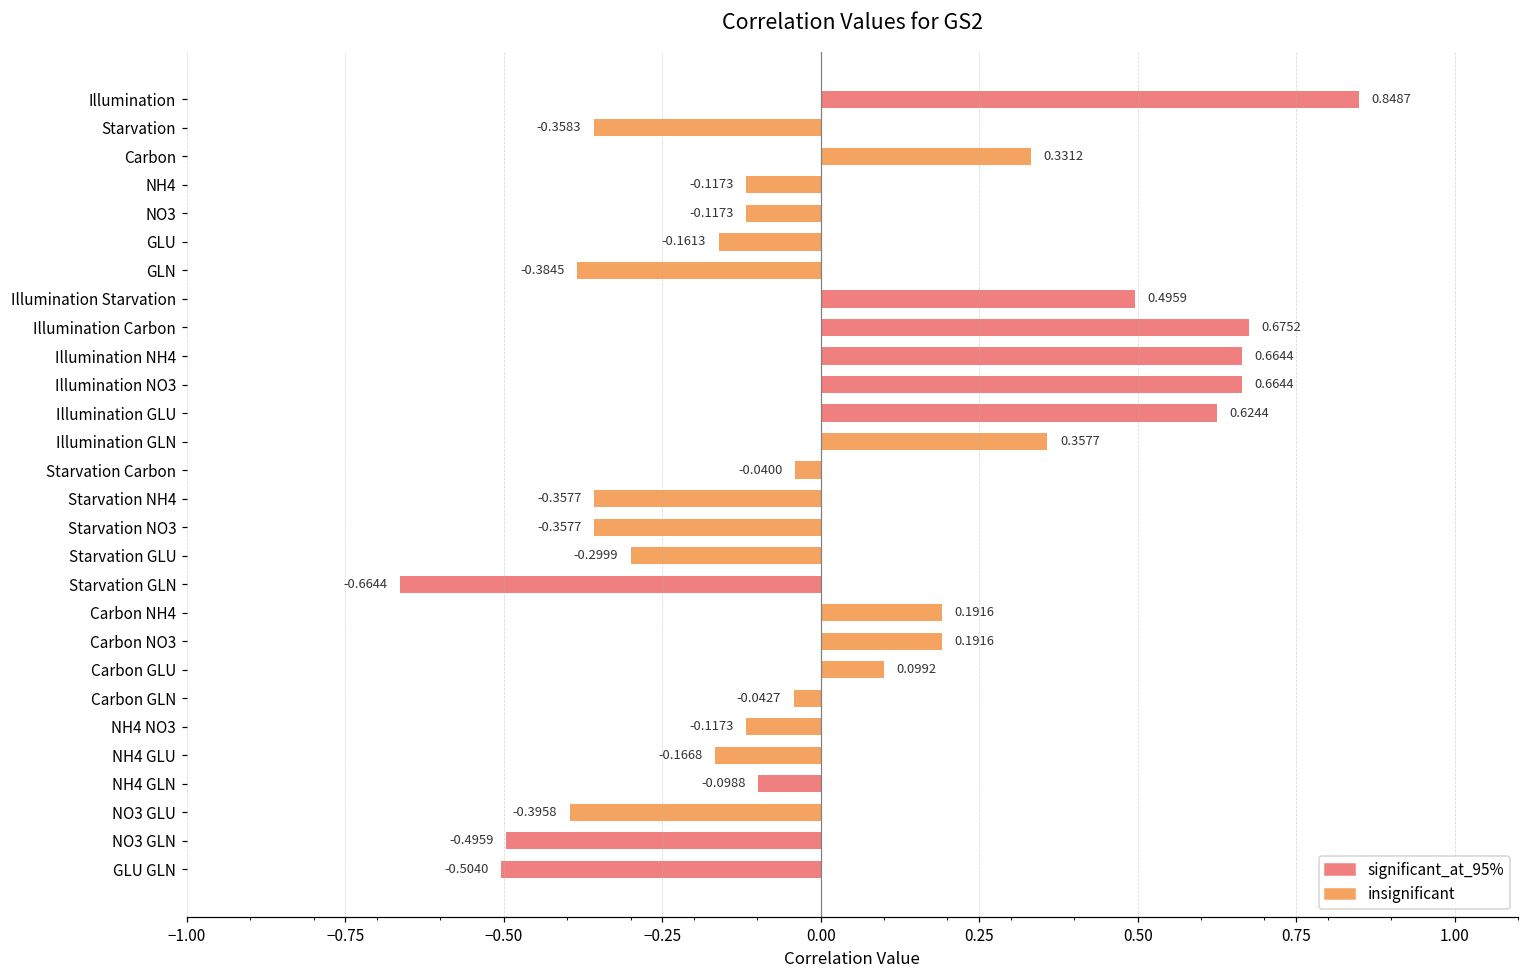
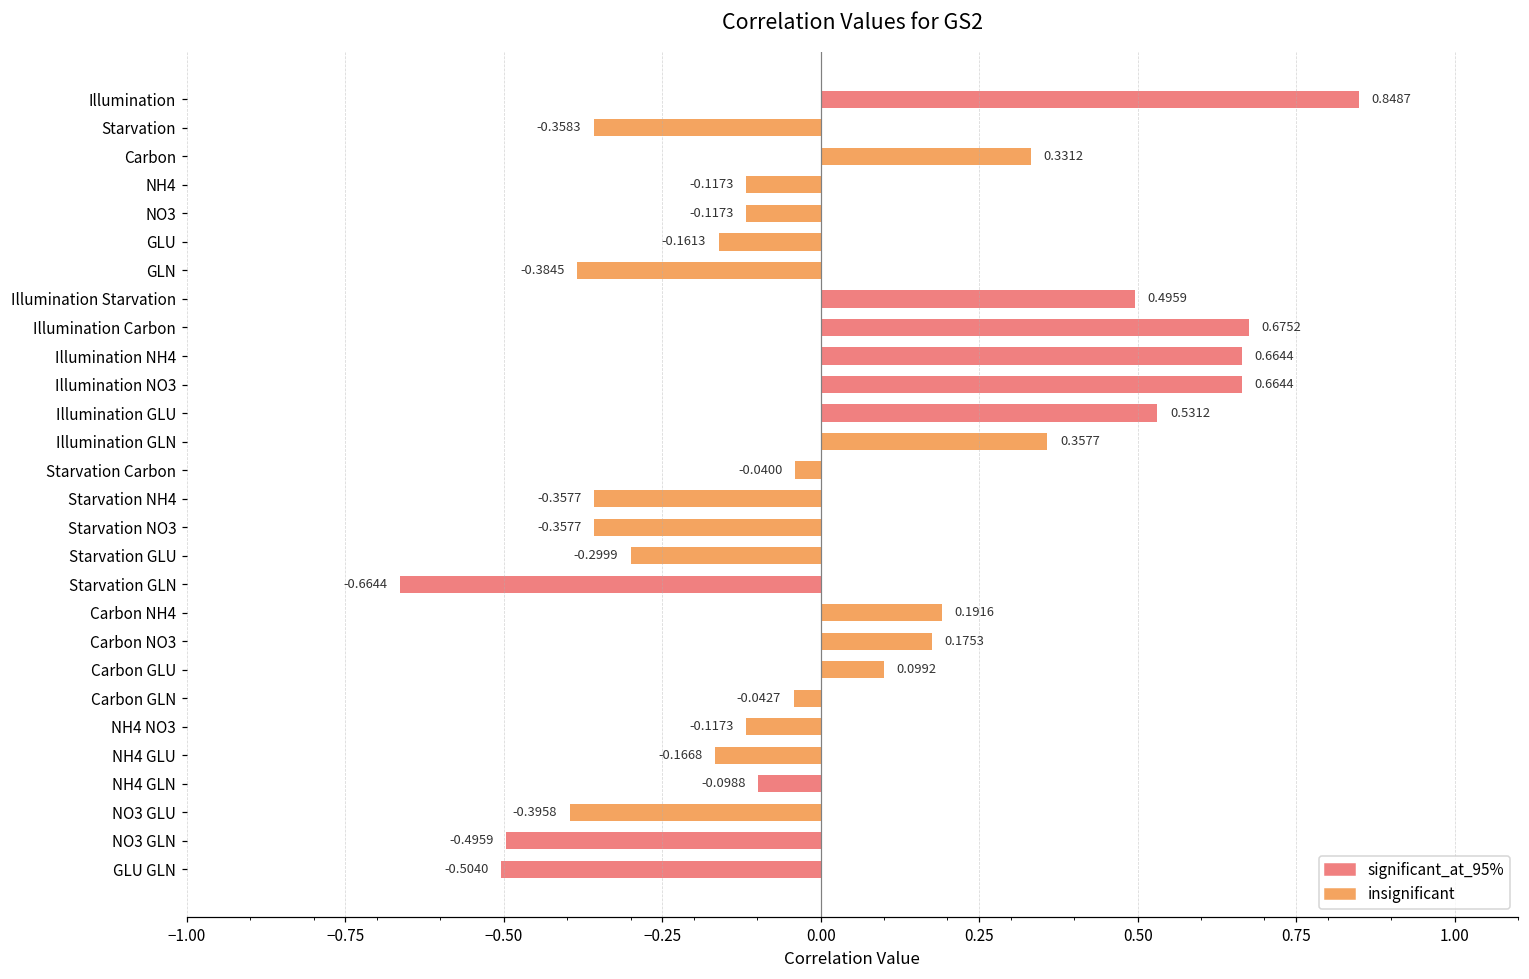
  {
    "Illumination": 0.8487,
    "Starvation": -0.3583,
    "Carbon": 0.3312,
    "NH4": -0.1173,
    "NO3": -0.1173,
    "GLU": -0.1613,
    "GLN": -0.3845,
    "Illumination Starvation": 0.4959,
    "Illumination Carbon": 0.6752,
    "Illumination NH4": 0.6644,
    "Illumination NO3": 0.6644,
-   "Illumination GLU": 0.6244,
+   "Illumination GLU": 0.5312,
    "Illumination GLN": 0.3577,
    "Starvation Carbon": -0.0400,
    "Starvation NH4": -0.3577,
    "Starvation NO3": -0.3577,
    "Starvation GLU": -0.2999,
    "Starvation GLN": -0.6644,
    "Carbon NH4": 0.1916,
-   "Carbon NO3": 0.1916,
+   "Carbon NO3": 0.1753,
    "Carbon GLU": 0.0992,
    "Carbon GLN": -0.0427,
    "NH4 NO3": -0.1173,
    "NH4 GLU": -0.1668,
    "NH4 GLN": -0.0988,
    "NO3 GLU": -0.3958,
    "NO3 GLN": -0.4959,
    "GLU GLN": -0.5040
  }
